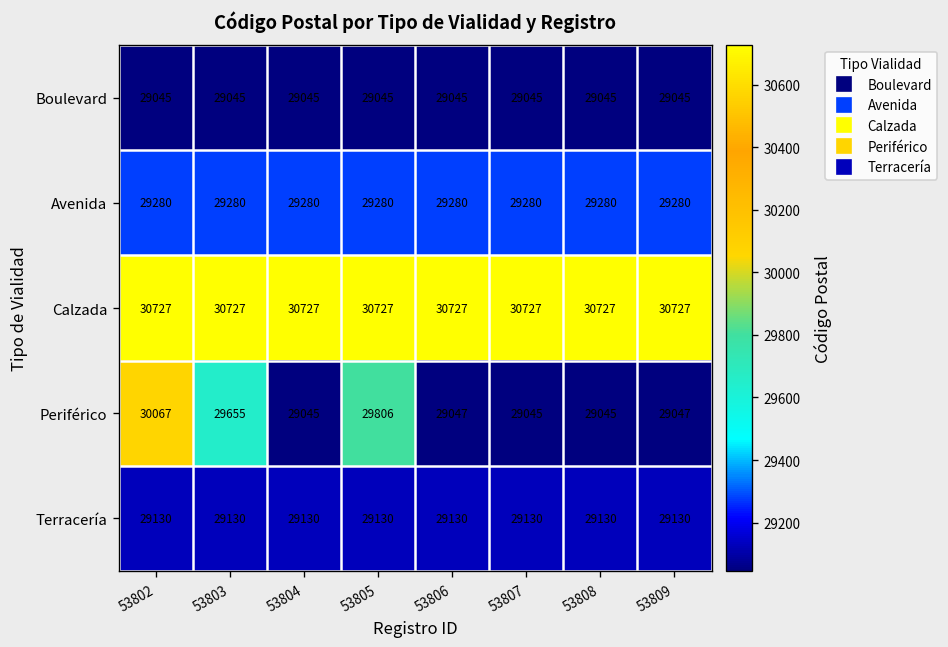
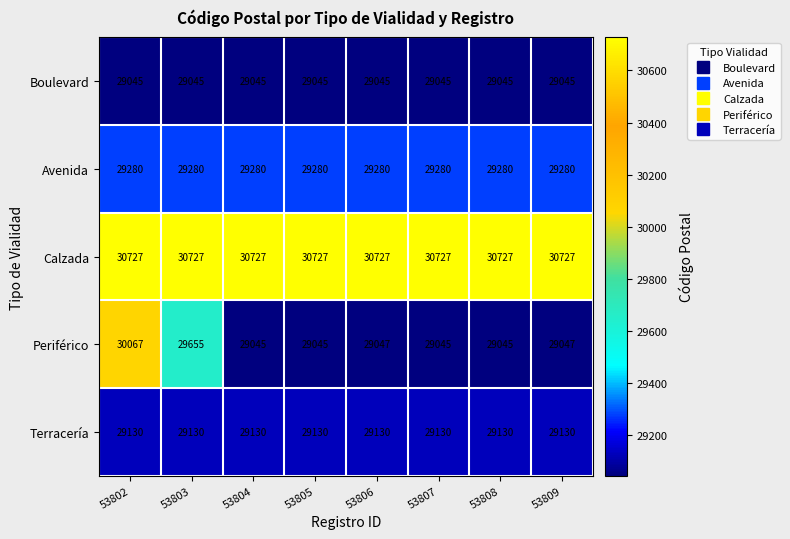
  {
    "Boulevard": {
      "53802": 29045,
      "53803": 29045,
      "53804": 29045,
      "53805": 29045,
      "53806": 29045,
      "53807": 29045,
      "53808": 29045,
      "53809": 29045
    },
    "Avenida": {
      "53802": 29280,
      "53803": 29280,
      "53804": 29280,
      "53805": 29280,
      "53806": 29280,
      "53807": 29280,
      "53808": 29280,
      "53809": 29280
    },
    "Calzada": {
      "53802": 30727,
      "53803": 30727,
      "53804": 30727,
      "53805": 30727,
      "53806": 30727,
      "53807": 30727,
      "53808": 30727,
      "53809": 30727
    },
    "Periférico": {
      "53802": 30067,
      "53803": 29655,
      "53804": 29045,
-     "53805": 29806,
+     "53805": 29045,
      "53806": 29047,
      "53807": 29045,
      "53808": 29045,
      "53809": 29047
    },
    "Terracería": {
      "53802": 29130,
      "53803": 29130,
      "53804": 29130,
      "53805": 29130,
      "53806": 29130,
      "53807": 29130,
      "53808": 29130,
      "53809": 29130
    }
  }
